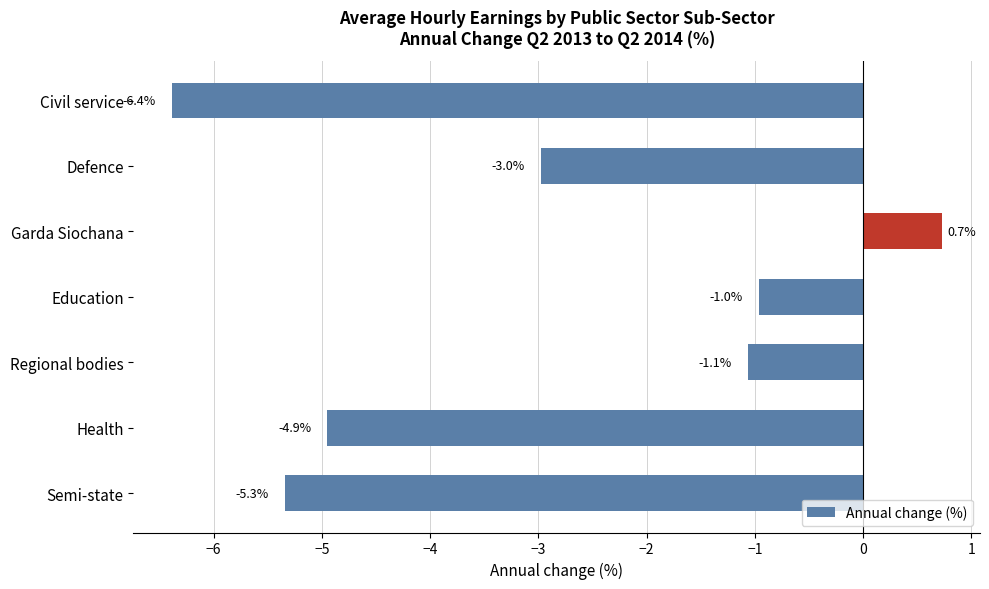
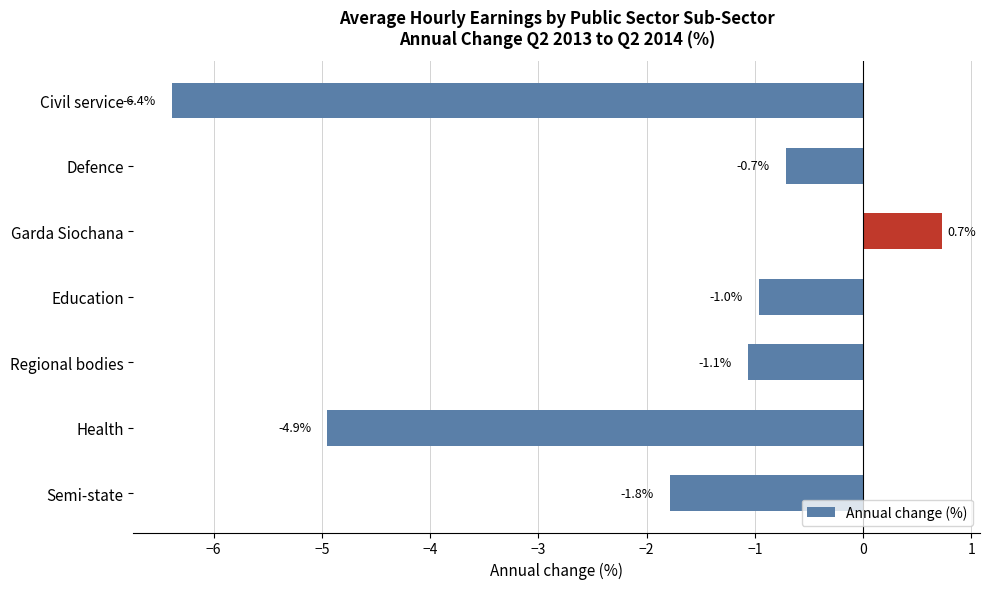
  {
    "Civil service": "-6.4%",
-   "Defence": "-3.0%",
+   "Defence": "-0.7%",
    "Garda Siochana": "0.7%",
    "Education": "-1.0%",
    "Regional bodies": "-1.1%",
    "Health": "-4.9%",
-   "Semi-state": "-5.3%"
+   "Semi-state": "-1.8%"
  }
